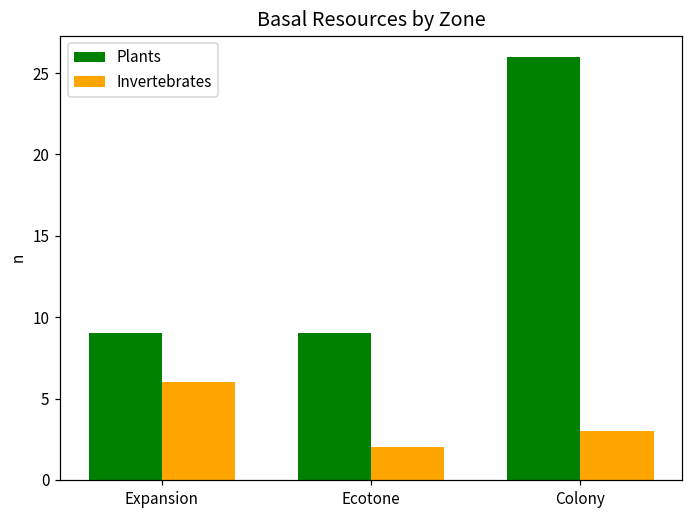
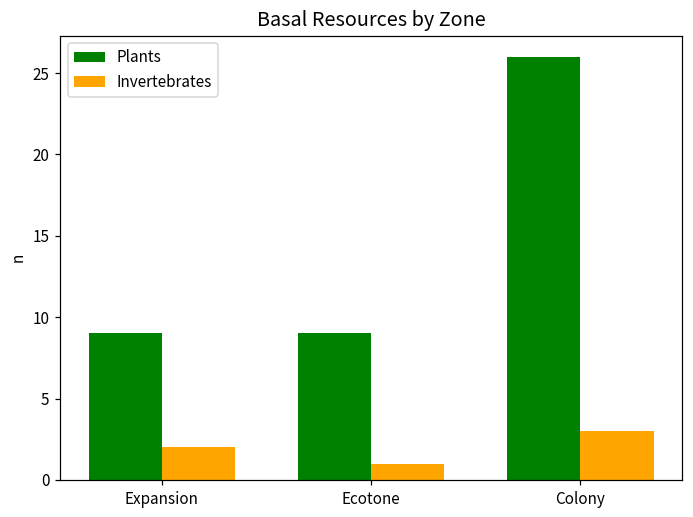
  {
    "Plants": {
      "Expansion": 9,
      "Ecotone": 9,
      "Colony": 26
    },
    "Invertebrates": {
-     "Expansion": 6,
-     "Ecotone": 2,
+     "Expansion": 2,
+     "Ecotone": 1,
      "Colony": 3
    }
  }
